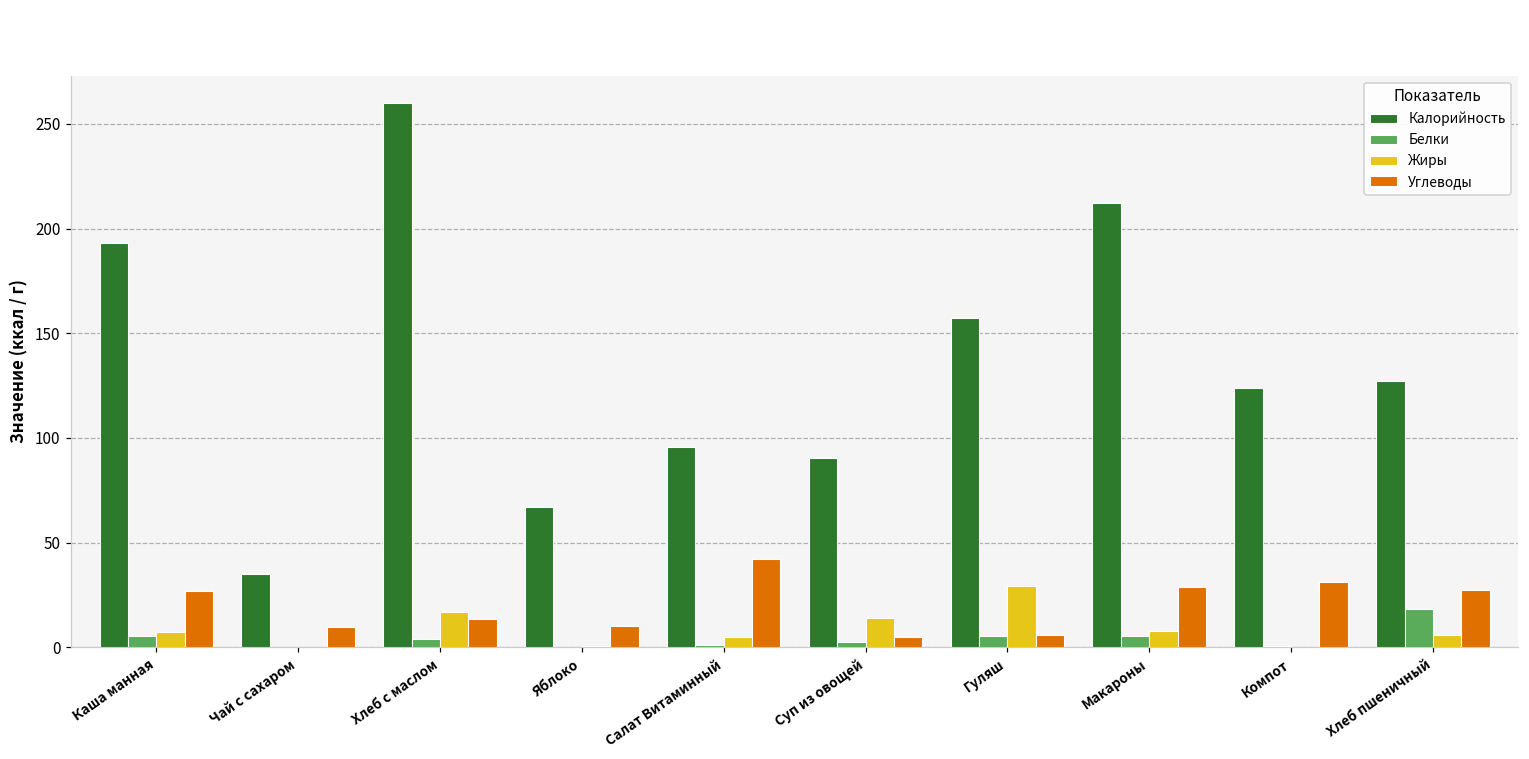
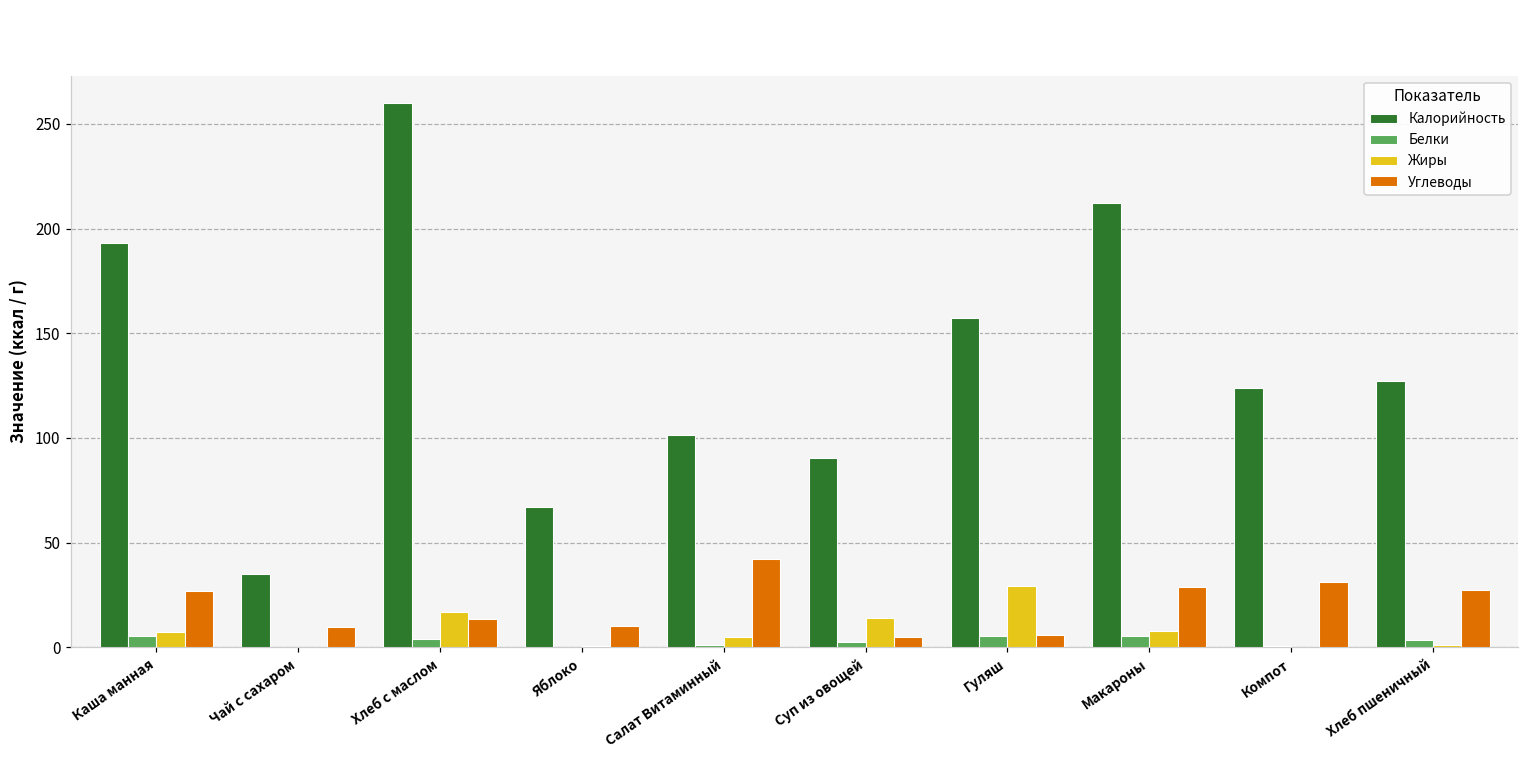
  {
    "Калорийность": {
      "Каша манная": 193,
      "Чай с сахаром": 35,
      "Хлеб с маслом": 260,
      "Яблоко": 67,
-     "Салат Витаминный": 96,
+     "Салат Витаминный": 102,
      "Суп из овощей": 90,
      "Гуляш": 158,
      "Макароны": 212,
      "Компот": 124,
      "Хлеб пшеничный": 127
    },
    "Белки": {
      "Каша манная": 5,
      "Хлеб с маслом": 4,
      "Суп из овощей": 3,
      "Гуляш": 5,
      "Макароны": 5,
-     "Хлеб пшеничный": 19
+     "Хлеб пшеничный": 4
    },
    "Жиры": {
      "Каша манная": 7,
      "Хлеб с маслом": 17,
      "Салат Витаминный": 5,
      "Суп из овощей": 14,
      "Гуляш": 29,
      "Макароны": 8,
      "Компот": 0,
-     "Хлеб пшеничный": 6
+     "Хлеб пшеничный": 1
    },
    "Углеводы": {
      "Каша манная": 27,
      "Чай с сахаром": 10,
      "Хлеб с маслом": 14,
      "Яблоко": 10,
      "Салат Витаминный": 42,
      "Суп из овощей": 5,
      "Гуляш": 6,
      "Макароны": 29,
      "Компот": 31,
      "Хлеб пшеничный": 27
    }
  }
